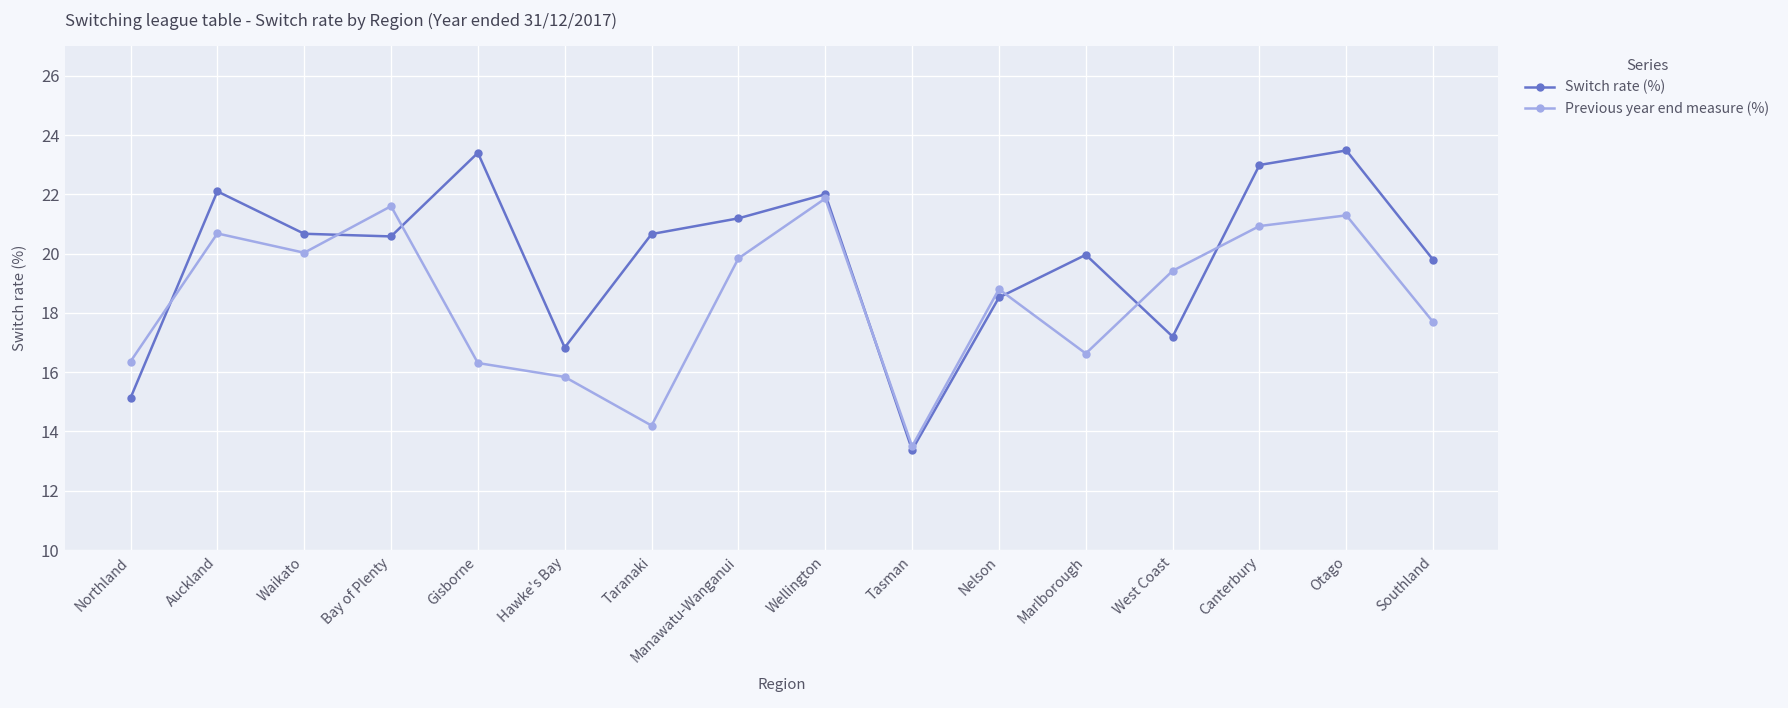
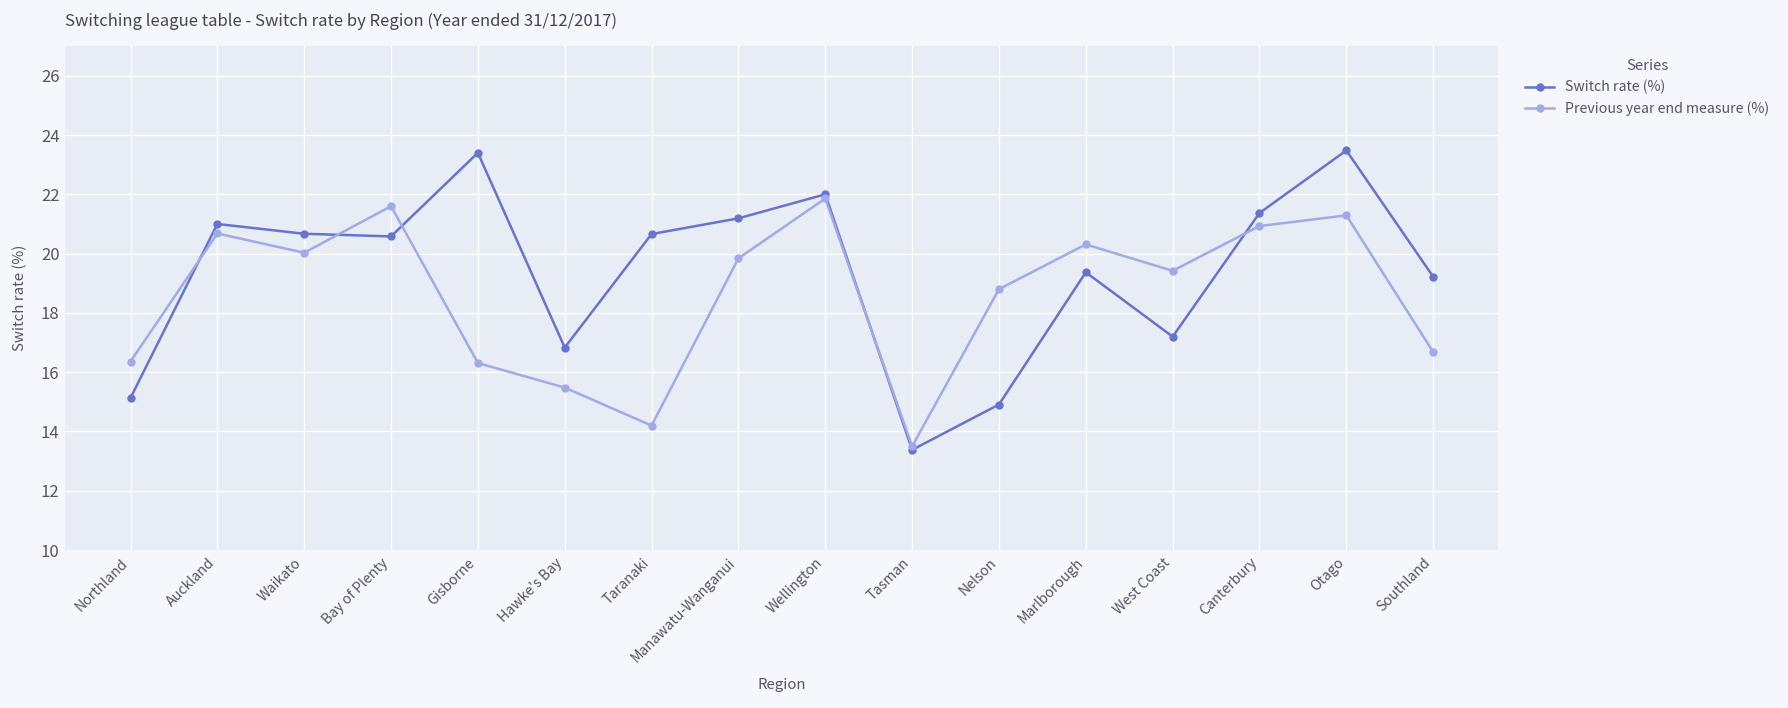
  {
    "Switch rate (%)": {
      "Northland": 15.1,
-     "Auckland": 22.1,
+     "Auckland": 21.0,
      "Waikato": 20.7,
      "Bay of Plenty": 20.6,
      "Gisborne": 23.4,
      "Hawke's Bay": 16.8,
      "Taranaki": 20.7,
      "Manawatu-Wanganui": 21.2,
      "Wellington": 22.0,
      "Tasman": 13.4,
-     "Nelson": 18.5,
-     "Marlborough": 20.0,
+     "Nelson": 14.9,
+     "Marlborough": 19.4,
      "West Coast": 17.2,
-     "Canterbury": 23.0,
+     "Canterbury": 21.4,
      "Otago": 23.5,
-     "Southland": 19.8
+     "Southland": 19.2
    },
    "Previous year end measure (%)": {
      "Northland": 16.4,
      "Auckland": 20.7,
      "Waikato": 20.0,
      "Bay of Plenty": 21.6,
      "Gisborne": 16.3,
-     "Hawke's Bay": 15.8,
+     "Hawke's Bay": 15.5,
      "Taranaki": 14.2,
      "Manawatu-Wanganui": 19.8,
      "Wellington": 21.9,
      "Tasman": 13.5,
      "Nelson": 18.8,
-     "Marlborough": 16.6,
+     "Marlborough": 20.3,
      "West Coast": 19.4,
      "Canterbury": 20.9,
      "Otago": 21.3,
-     "Southland": 17.7
+     "Southland": 16.7
    }
  }
